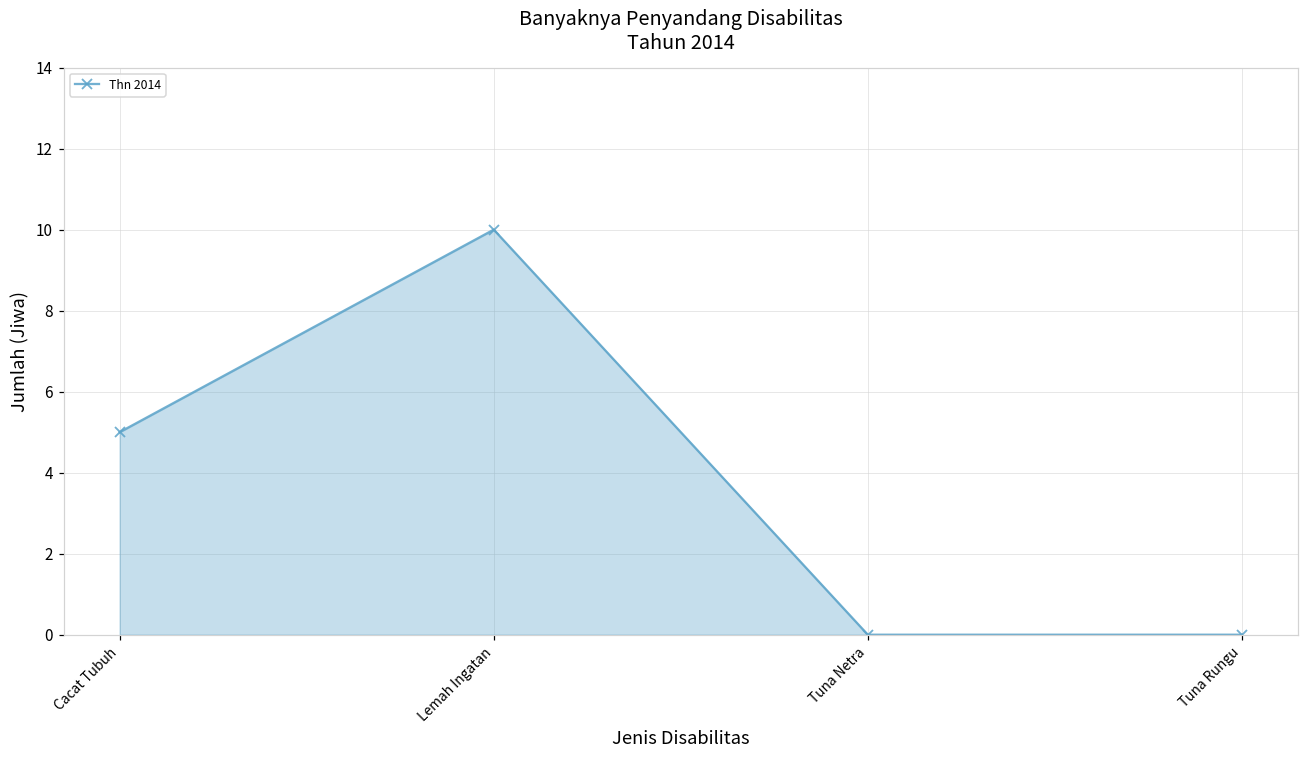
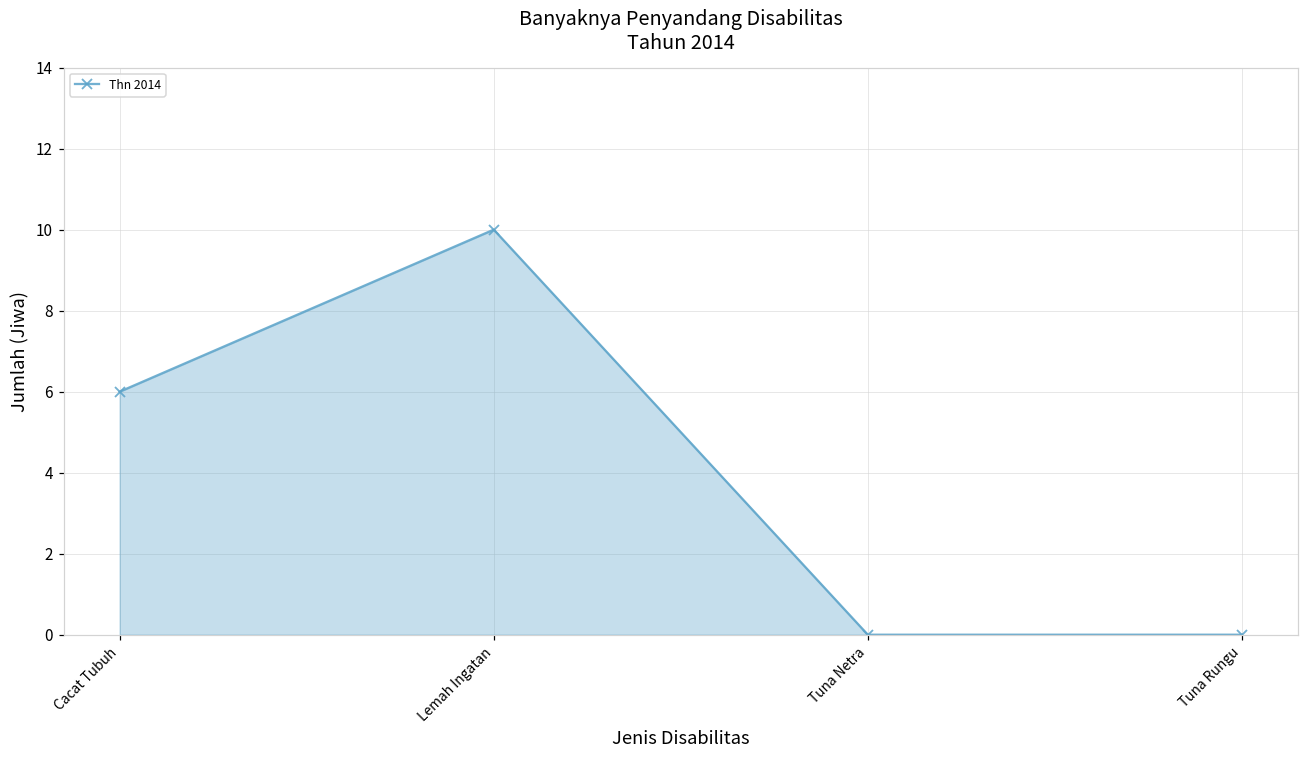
  {
-   "Cacat Tubuh": 5,
+   "Cacat Tubuh": 6,
    "Lemah Ingatan": 10,
    "Tuna Netra": 0,
    "Tuna Rungu": 0
  }
